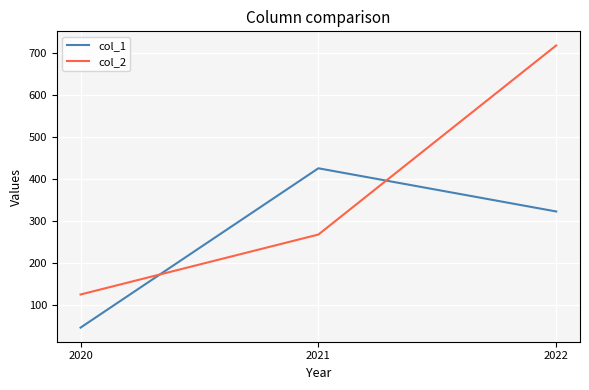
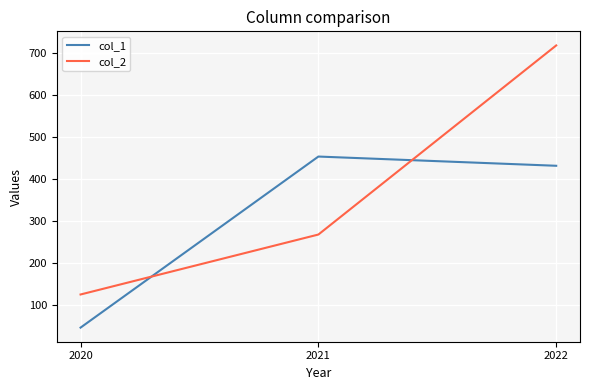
  {
    "col_1": {
      "2020": 50,
-     "2021": 430,
-     "2022": 320
+     "2021": 450,
+     "2022": 430
    },
    "col_2": {
      "2020": 130,
      "2021": 270,
      "2022": 720
    }
  }
